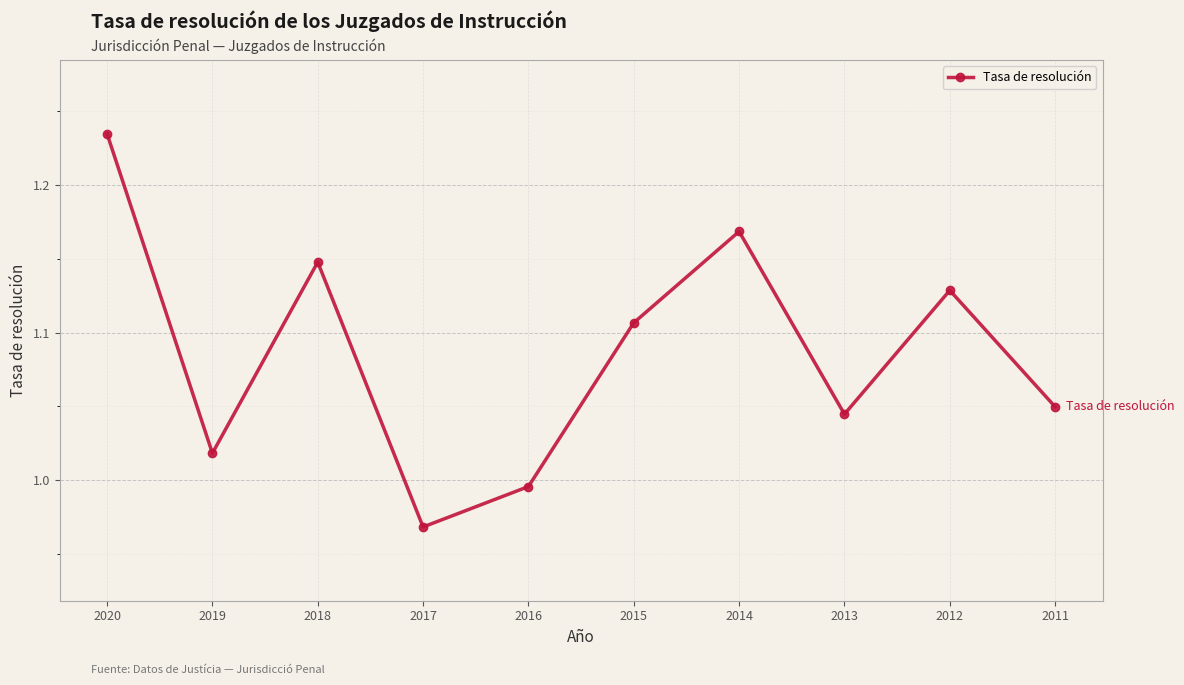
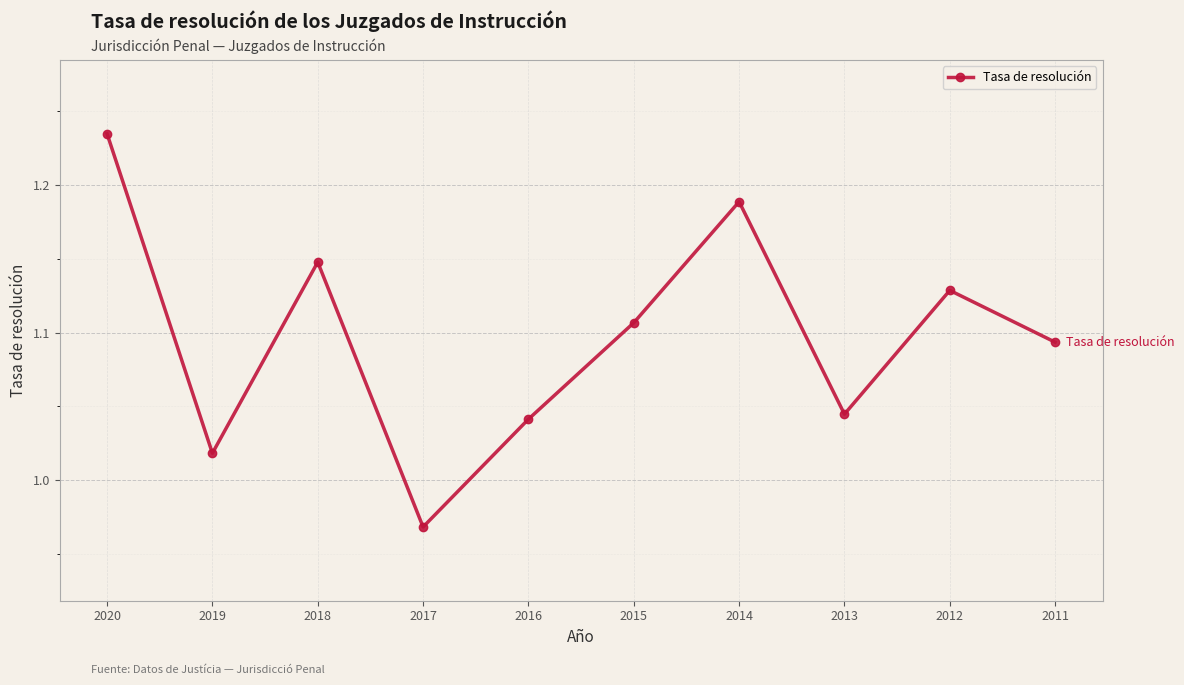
  {
    "2020": 1.235,
    "2019": 1.018,
    "2018": 1.148,
    "2017": 0.968,
-   "2016": 0.996,
+   "2016": 1.041,
    "2015": 1.107,
-   "2014": 1.169,
+   "2014": 1.189,
    "2013": 1.045,
    "2012": 1.129,
-   "2011": 1.050
+   "2011": 1.093
  }
